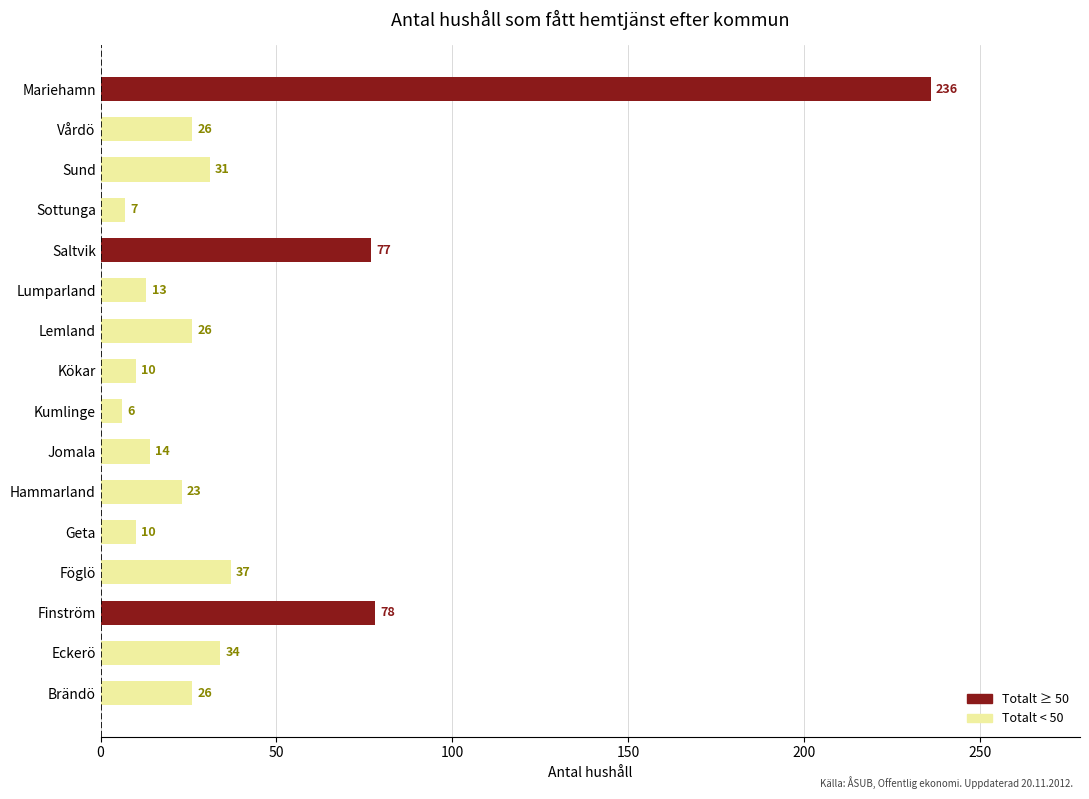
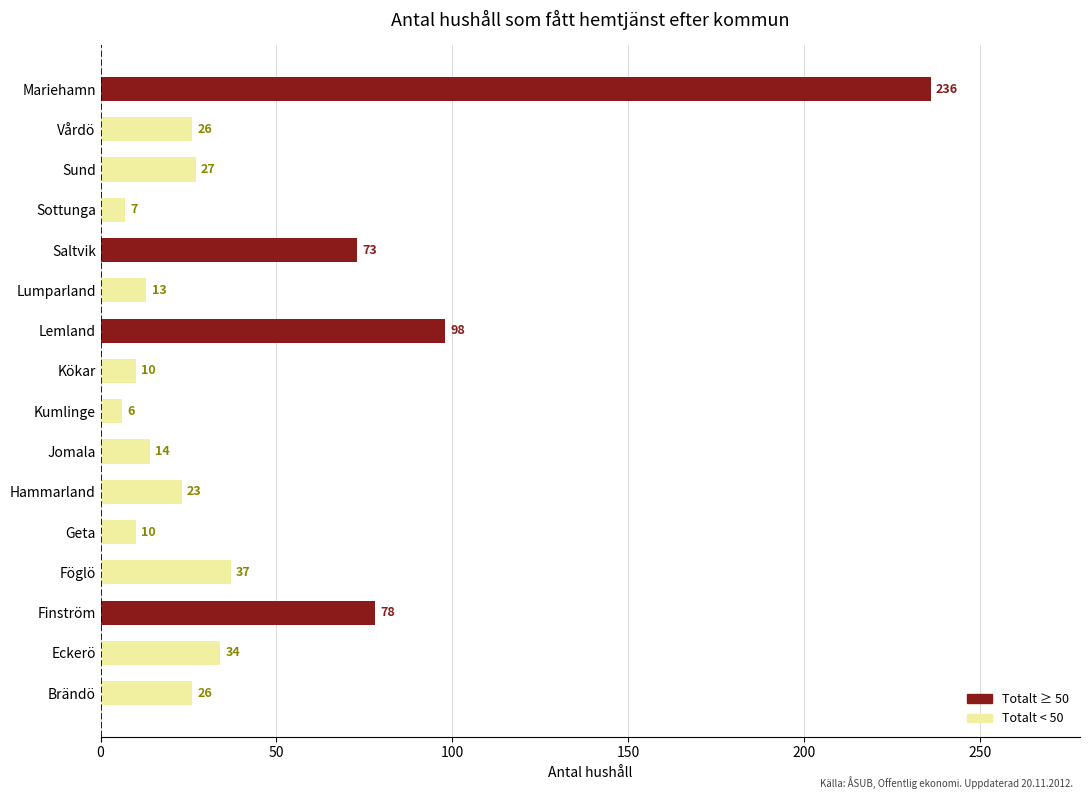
  {
    "Mariehamn": 236,
    "Vårdö": 26,
-   "Sund": 31,
+   "Sund": 27,
    "Sottunga": 7,
-   "Saltvik": 77,
+   "Saltvik": 73,
    "Lumparland": 13,
-   "Lemland": 26,
+   "Lemland": 98,
    "Kökar": 10,
    "Kumlinge": 6,
    "Jomala": 14,
    "Hammarland": 23,
    "Geta": 10,
    "Föglö": 37,
    "Finström": 78,
    "Eckerö": 34,
    "Brändö": 26
  }
